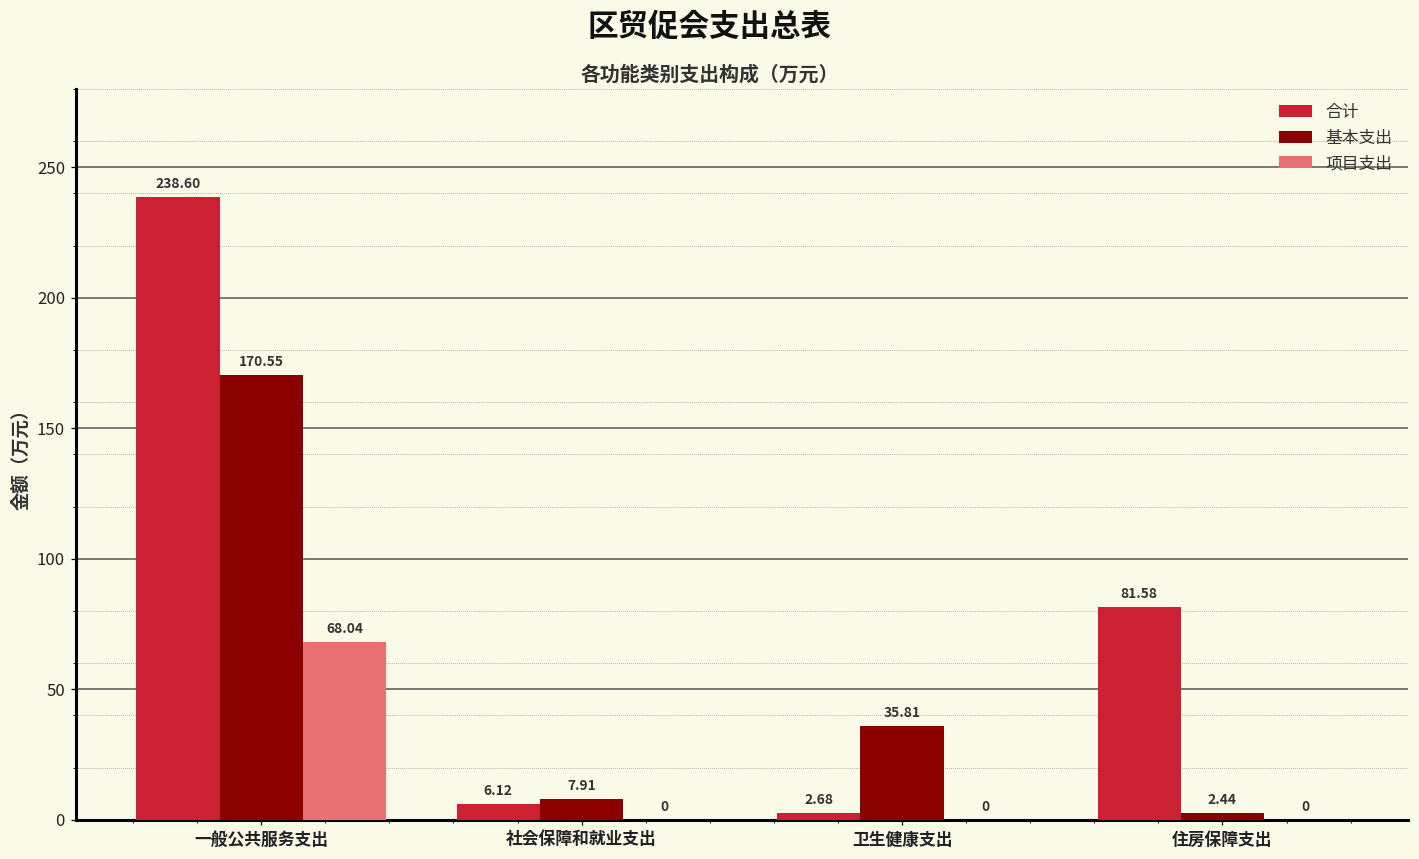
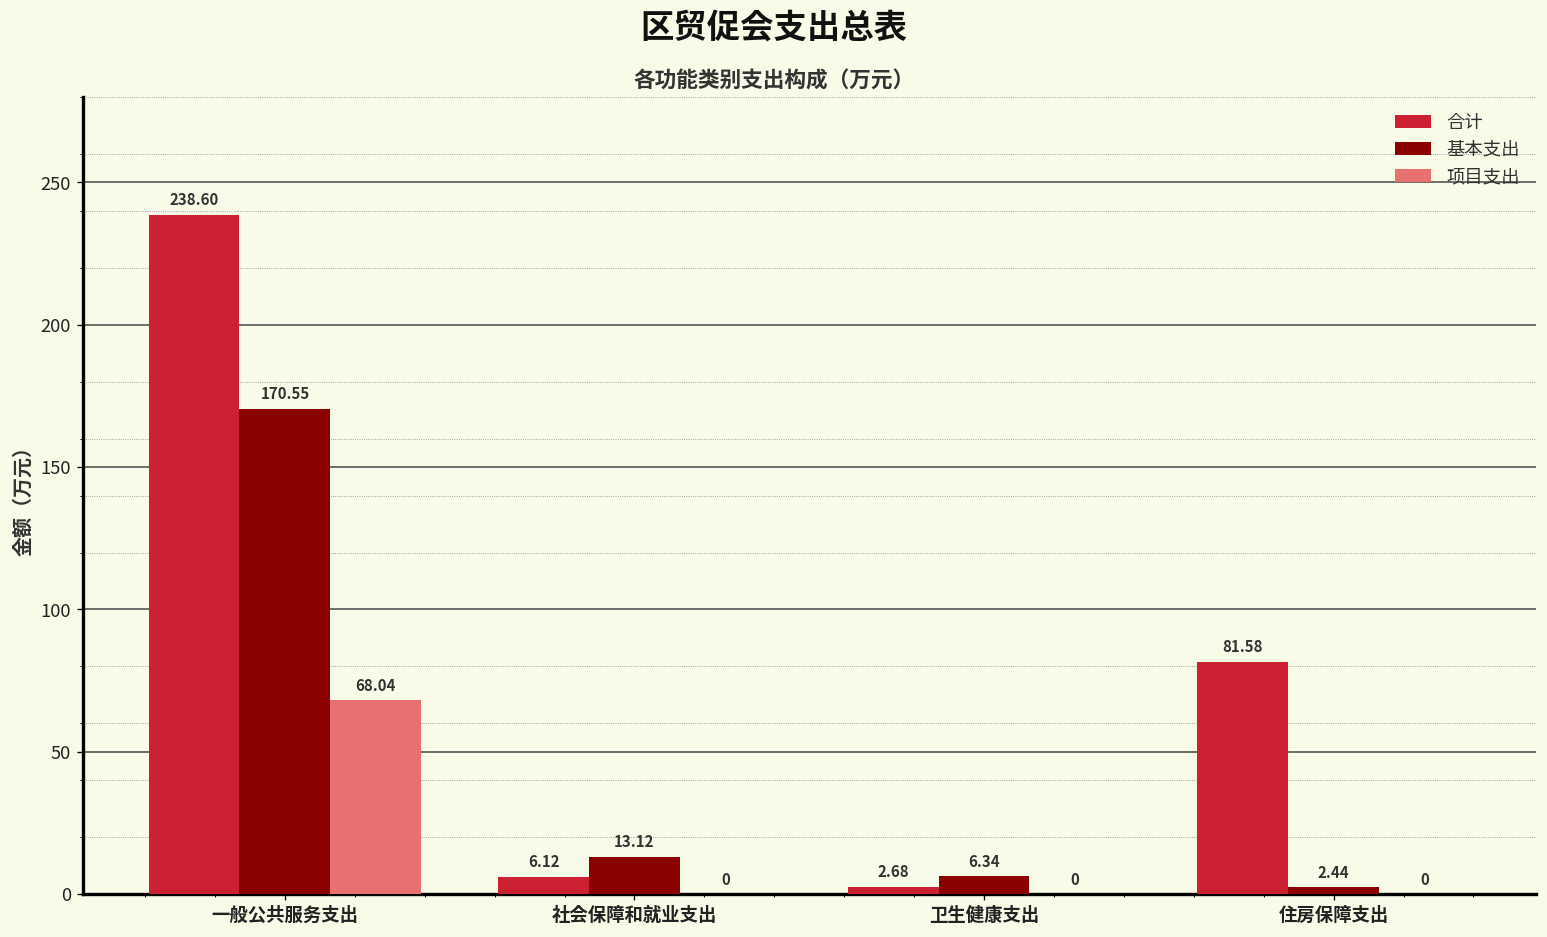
  {
    "合计": {
      "一般公共服务支出": 238.60,
      "社会保障和就业支出": 6.12,
      "卫生健康支出": 2.68,
      "住房保障支出": 81.58
    },
    "基本支出": {
      "一般公共服务支出": 170.55,
-     "社会保障和就业支出": 7.91,
-     "卫生健康支出": 35.81,
+     "社会保障和就业支出": 13.12,
+     "卫生健康支出": 6.34,
      "住房保障支出": 2.44
    },
    "项目支出": {
      "一般公共服务支出": 68.04,
      "社会保障和就业支出": 0,
      "卫生健康支出": 0,
      "住房保障支出": 0
    }
  }
